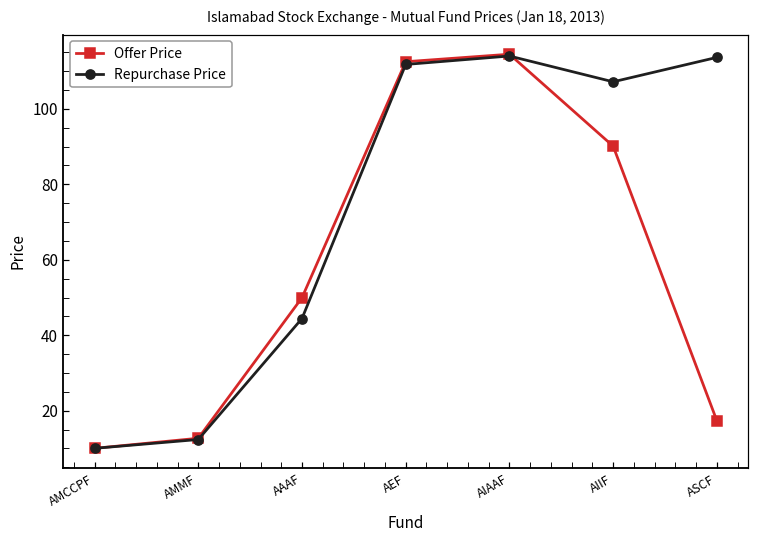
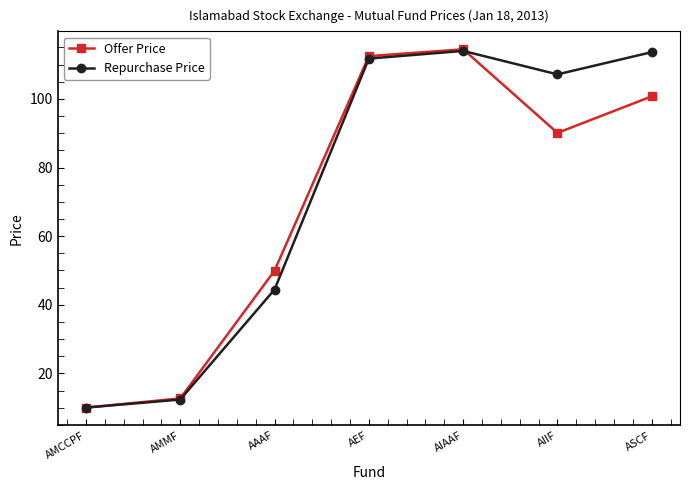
  {
    "Offer Price": {
      "AAAF": 50,
      "AIIF": 90,
-     "ASCF": 17
+     "ASCF": 101
    },
    "Repurchase Price": {
      "AAAF": 44,
      "AIIF": 107,
      "ASCF": 114
    }
  }
